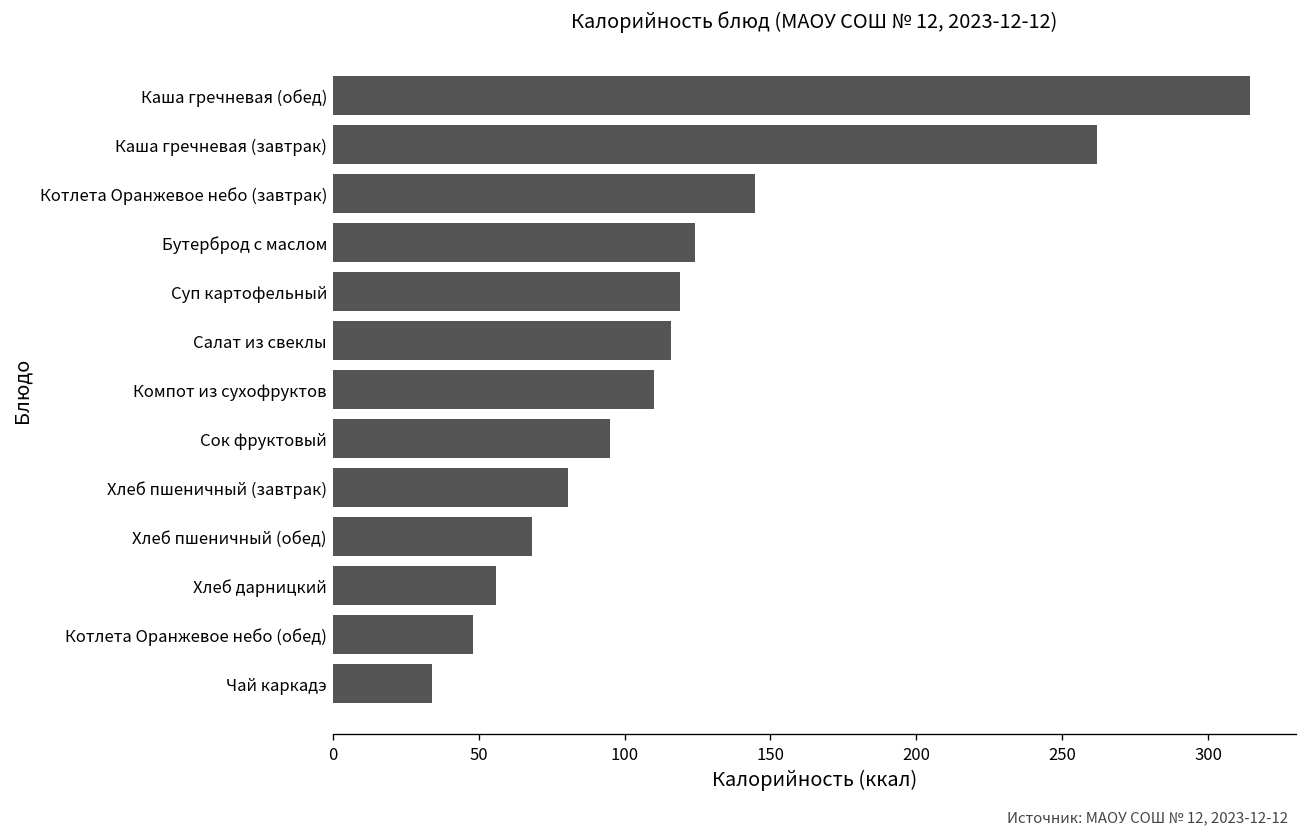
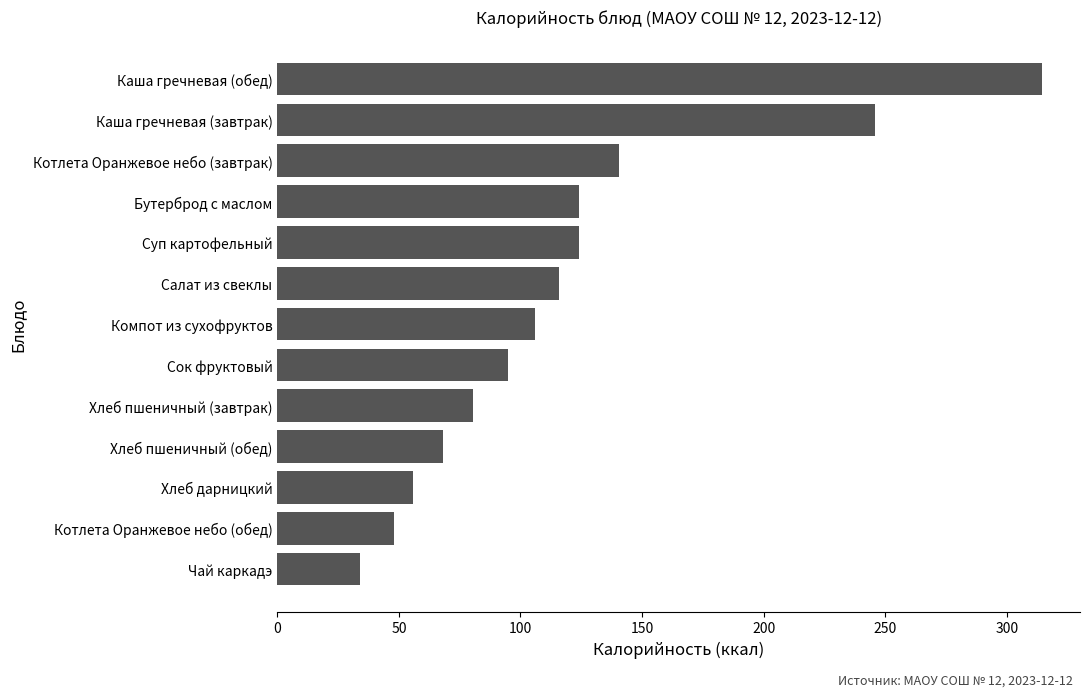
  {
    "Каша гречневая (обед)": 314,
-   "Каша гречневая (завтрак)": 262,
-   "Котлета Оранжевое небо (завтрак)": 145,
+   "Каша гречневая (завтрак)": 246,
+   "Котлета Оранжевое небо (завтрак)": 140,
    "Бутерброд с маслом": 124,
-   "Суп картофельный": 119,
+   "Суп картофельный": 124,
    "Салат из свеклы": 116,
-   "Компот из сухофруктов": 110,
+   "Компот из сухофруктов": 106,
    "Сок фруктовый": 95,
    "Хлеб пшеничный (завтрак)": 81,
    "Хлеб пшеничный (обед)": 68,
    "Хлеб дарницкий": 56,
    "Котлета Оранжевое небо (обед)": 48,
    "Чай каркадэ": 34
  }
